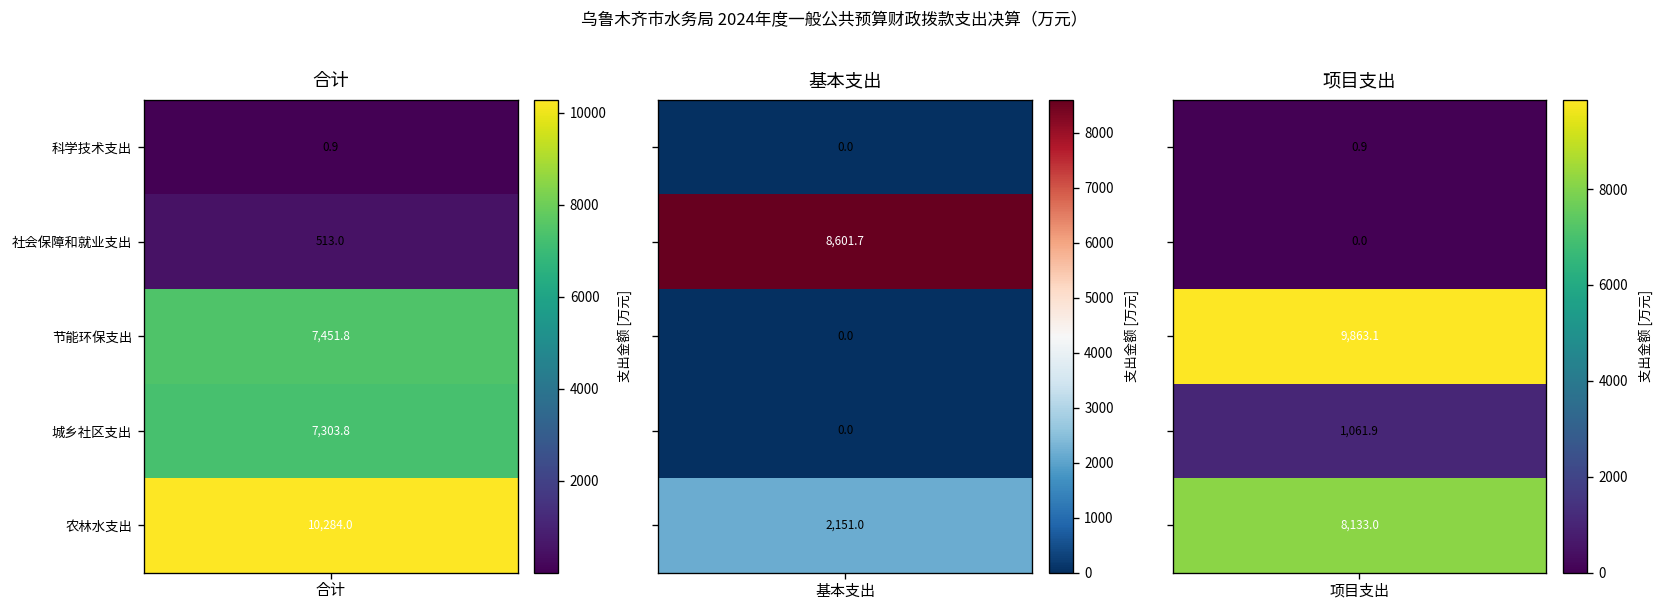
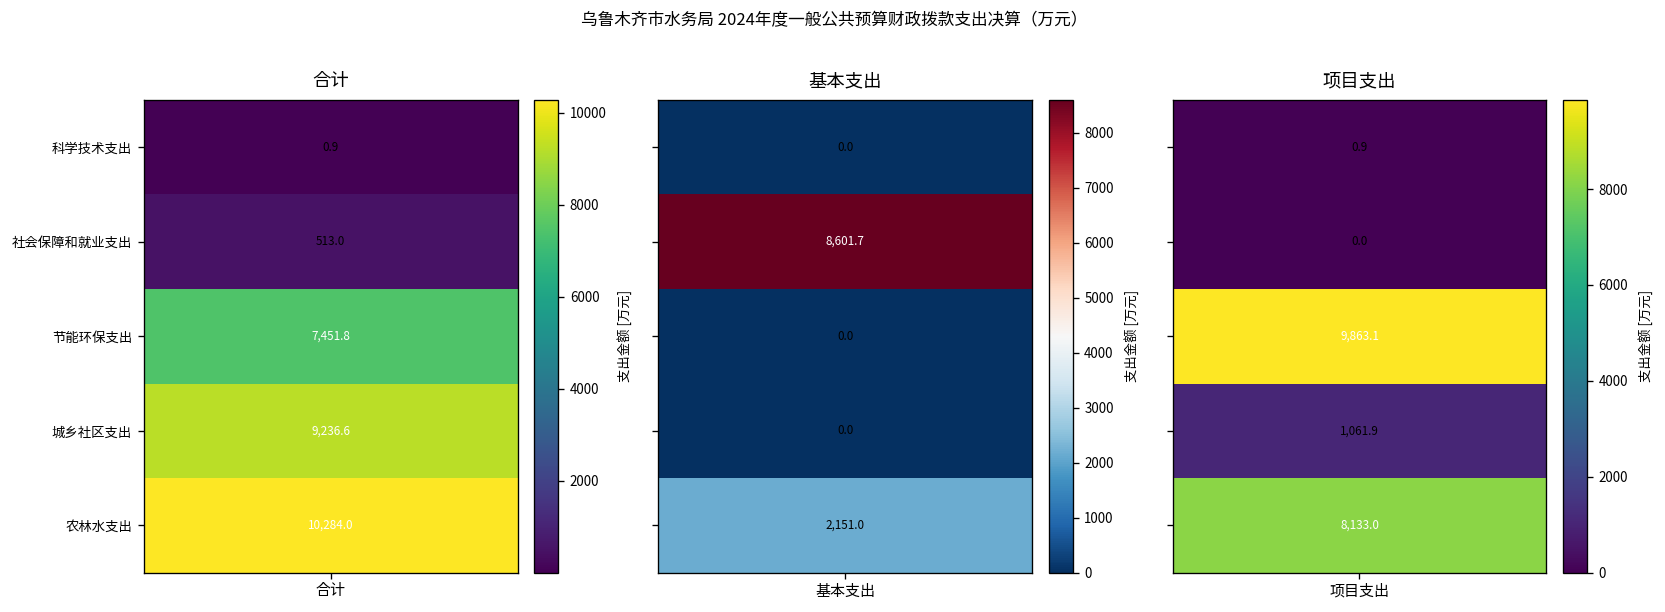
  {
    "合计": {
      "科学技术支出": {
        "合计": "0.9"
      },
      "社会保障和就业支出": {
        "合计": "513.0"
      },
      "节能环保支出": {
        "合计": "7,451.8"
      },
      "城乡社区支出": {
-       "合计": "7,303.8"
+       "合计": "9,236.6"
      },
      "农林水支出": {
        "合计": "10,284.0"
      }
    }
  }
